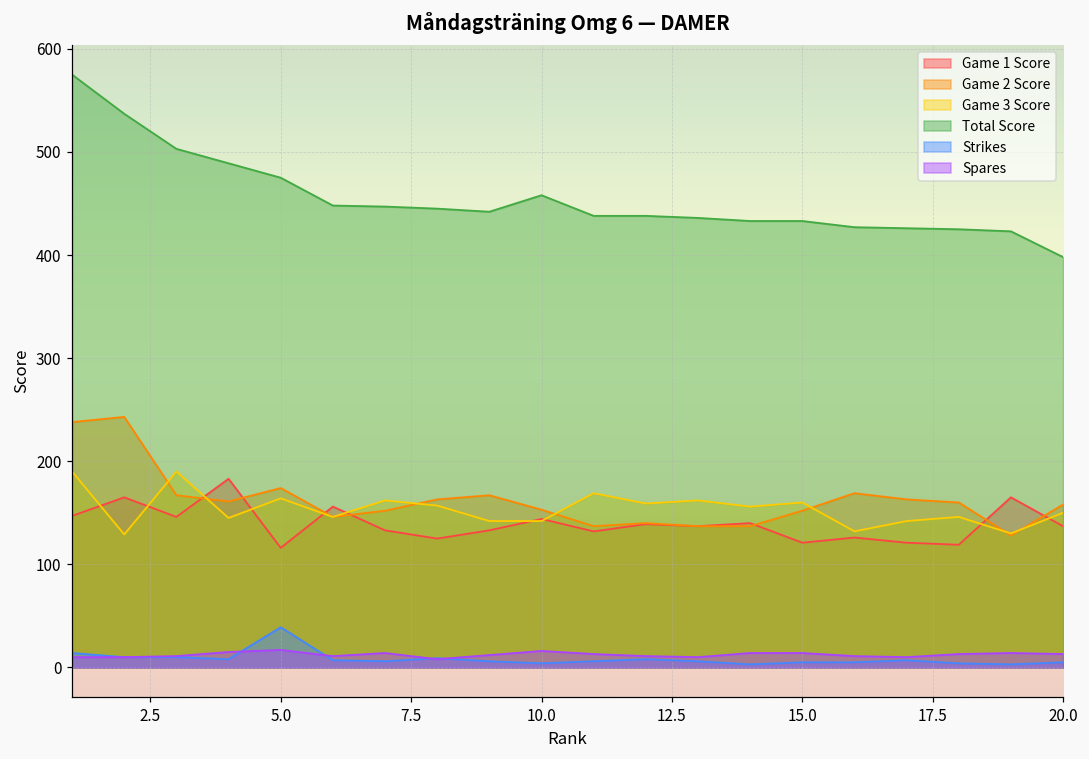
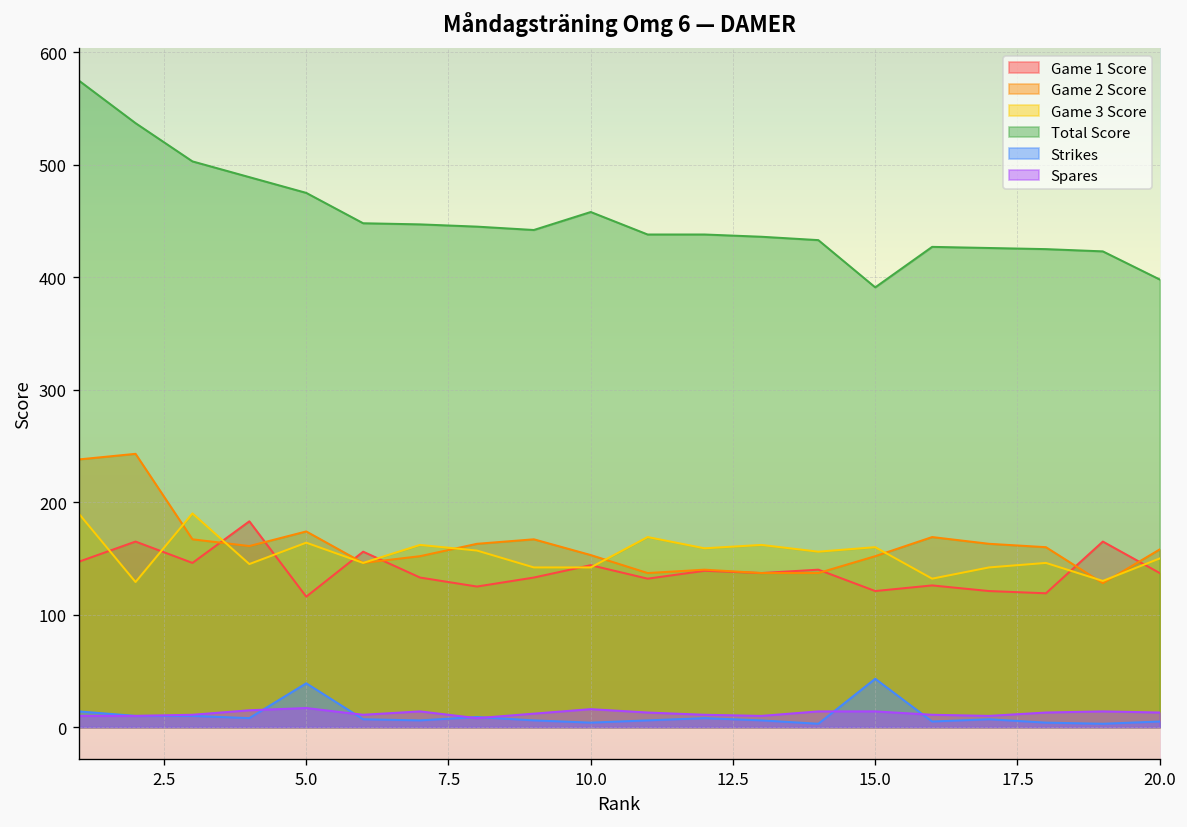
  {
    "Game 1 Score": {
      "5.0": 120,
      "15.0": 120,
      "20.0": 140
    },
    "Total Score": {
      "5.0": 480,
      "10.0": 460,
-     "15.0": 430,
+     "15.0": 390,
      "20.0": 400
    },
    "Strikes": {
      "5.0": 40,
      "10.0": 0,
-     "15.0": 10,
+     "15.0": 40,
      "20.0": 10
    },
    "Spares": {
      "5.0": 20,
      "10.0": 20,
      "15.0": 10,
      "20.0": 10
    }
  }
